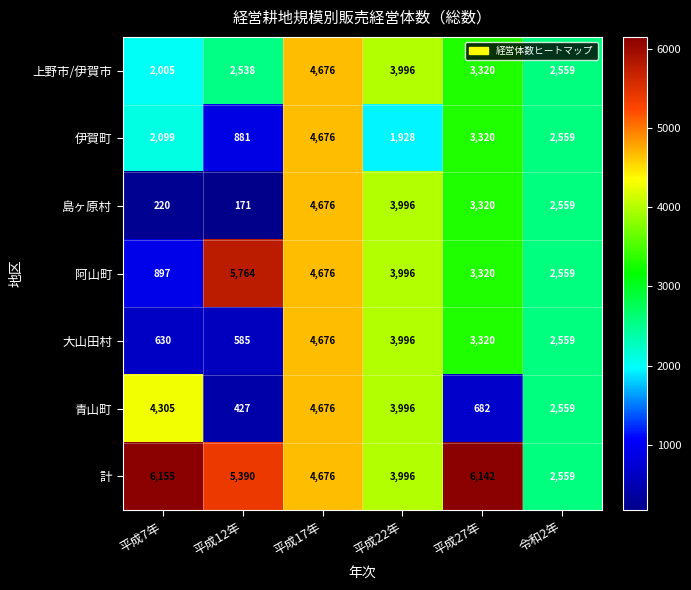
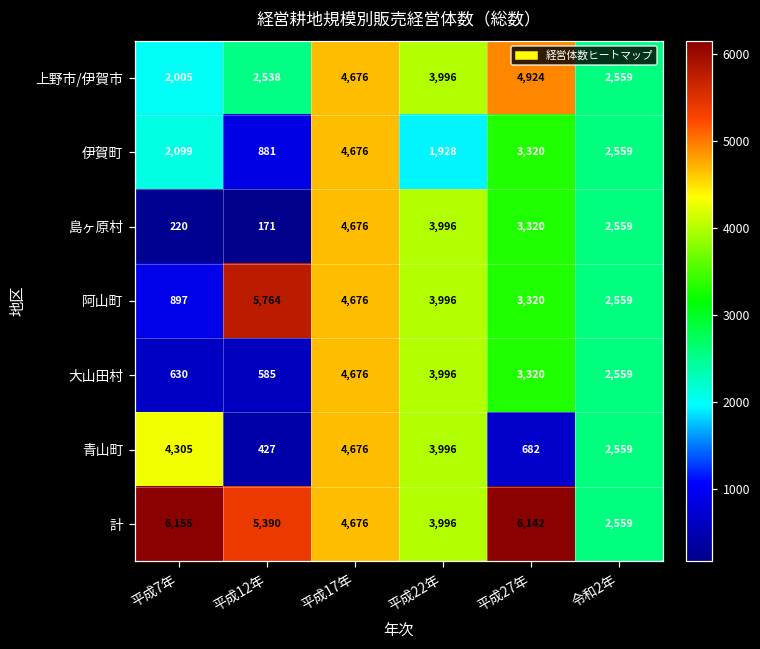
  {
    "上野市/伊賀市": {
      "平成7年": "2,005",
      "平成12年": "2,538",
      "平成17年": "4,676",
      "平成22年": "3,996",
-     "平成27年": "3,320",
+     "平成27年": "4,924",
      "令和2年": "2,559"
    },
    "伊賀町": {
      "平成7年": "2,099",
      "平成12年": "881",
      "平成17年": "4,676",
      "平成22年": "1,928",
      "平成27年": "3,320",
      "令和2年": "2,559"
    },
    "島ヶ原村": {
      "平成7年": "220",
      "平成12年": "171",
      "平成17年": "4,676",
      "平成22年": "3,996",
      "平成27年": "3,320",
      "令和2年": "2,559"
    },
    "阿山町": {
      "平成7年": "897",
      "平成12年": "5,764",
      "平成17年": "4,676",
      "平成22年": "3,996",
      "平成27年": "3,320",
      "令和2年": "2,559"
    },
    "大山田村": {
      "平成7年": "630",
      "平成12年": "585",
      "平成17年": "4,676",
      "平成22年": "3,996",
      "平成27年": "3,320",
      "令和2年": "2,559"
    },
    "青山町": {
      "平成7年": "4,305",
      "平成12年": "427",
      "平成17年": "4,676",
      "平成22年": "3,996",
      "平成27年": "682",
      "令和2年": "2,559"
    },
    "計": {
      "平成7年": "6,155",
      "平成12年": "5,390",
      "平成17年": "4,676",
      "平成22年": "3,996",
      "平成27年": "6,142",
      "令和2年": "2,559"
    }
  }
